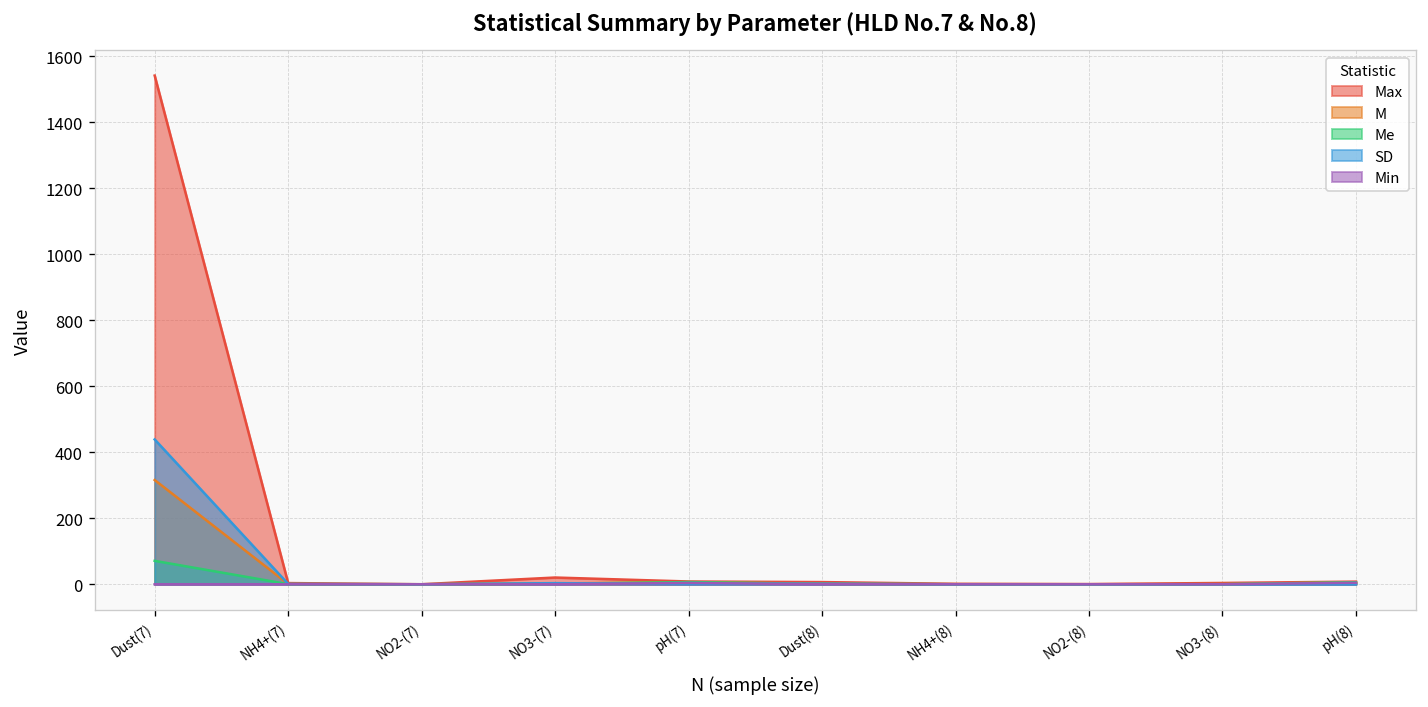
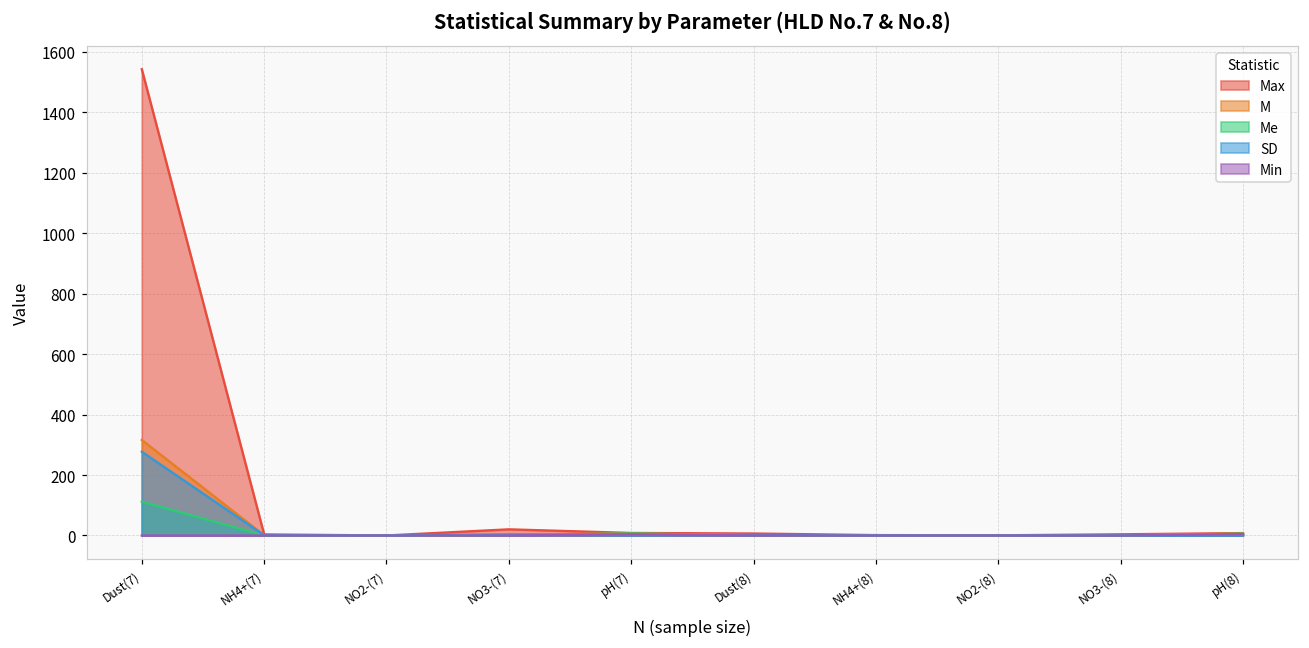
  {
    "Me": {
-     "Dust(7)": 70
+     "Dust(7)": 110
    },
    "SD": {
-     "Dust(7)": 440
+     "Dust(7)": 280
    },
    "Min": {
      "Dust(7)": 0
    }
  }
